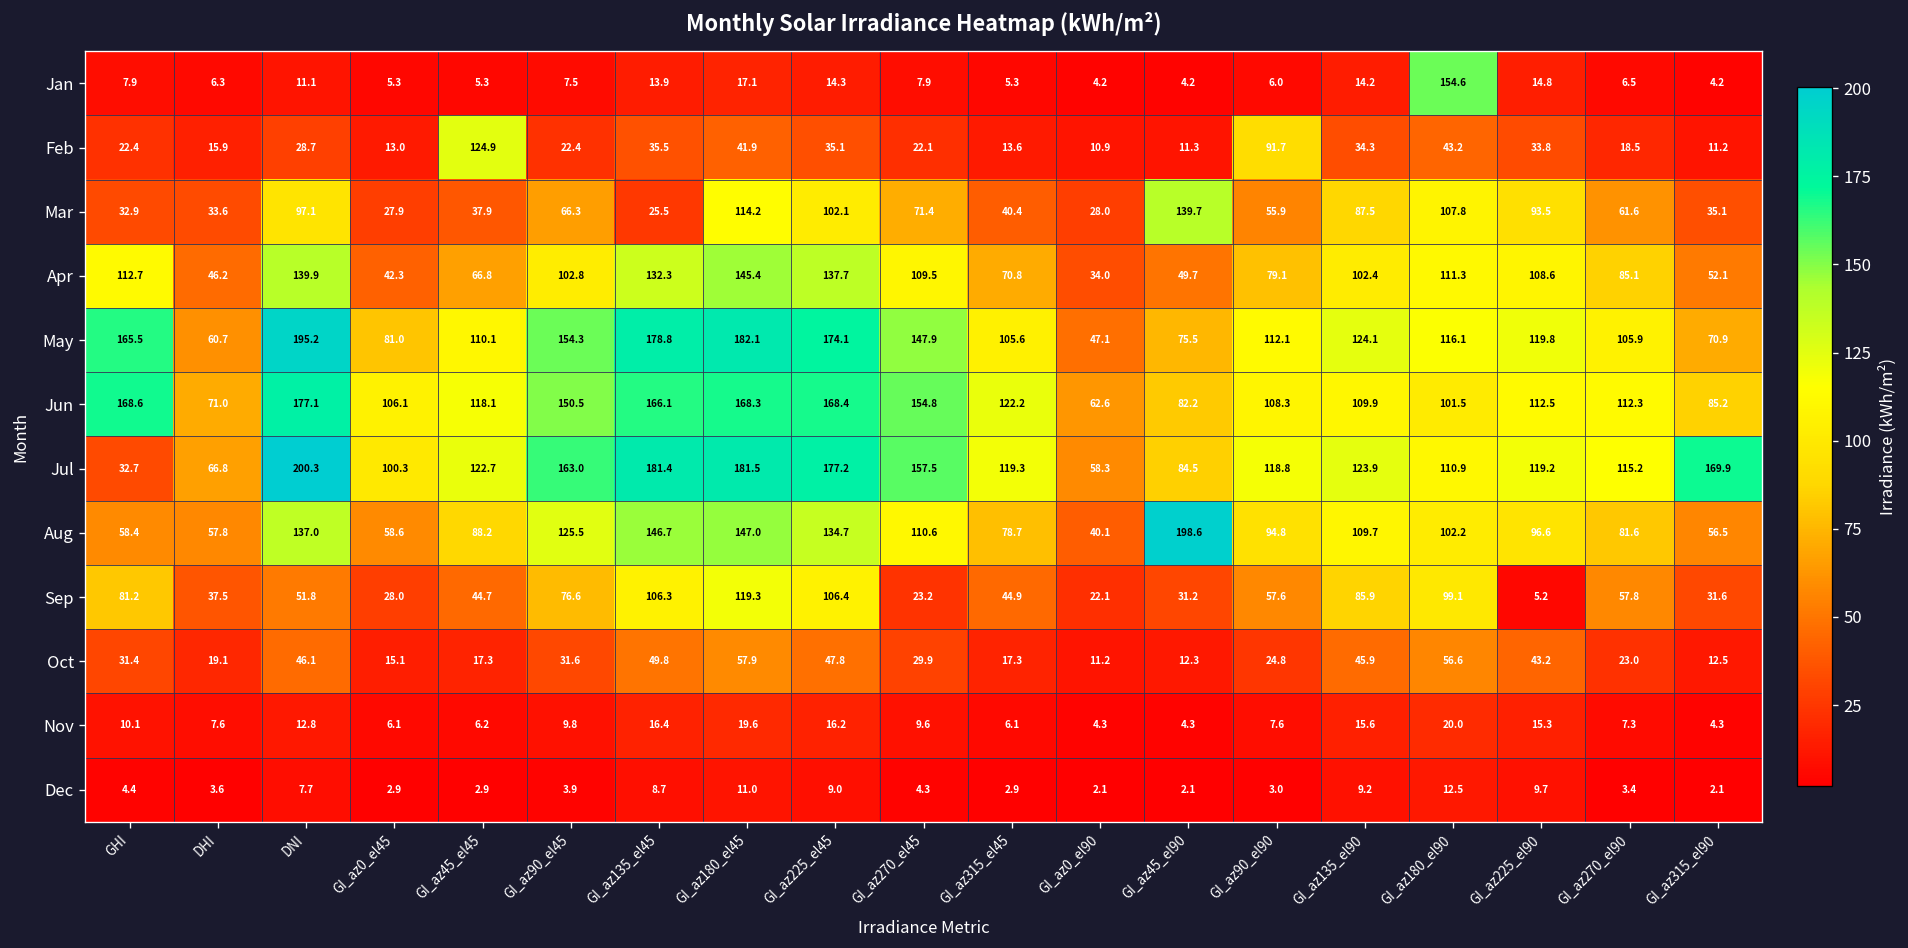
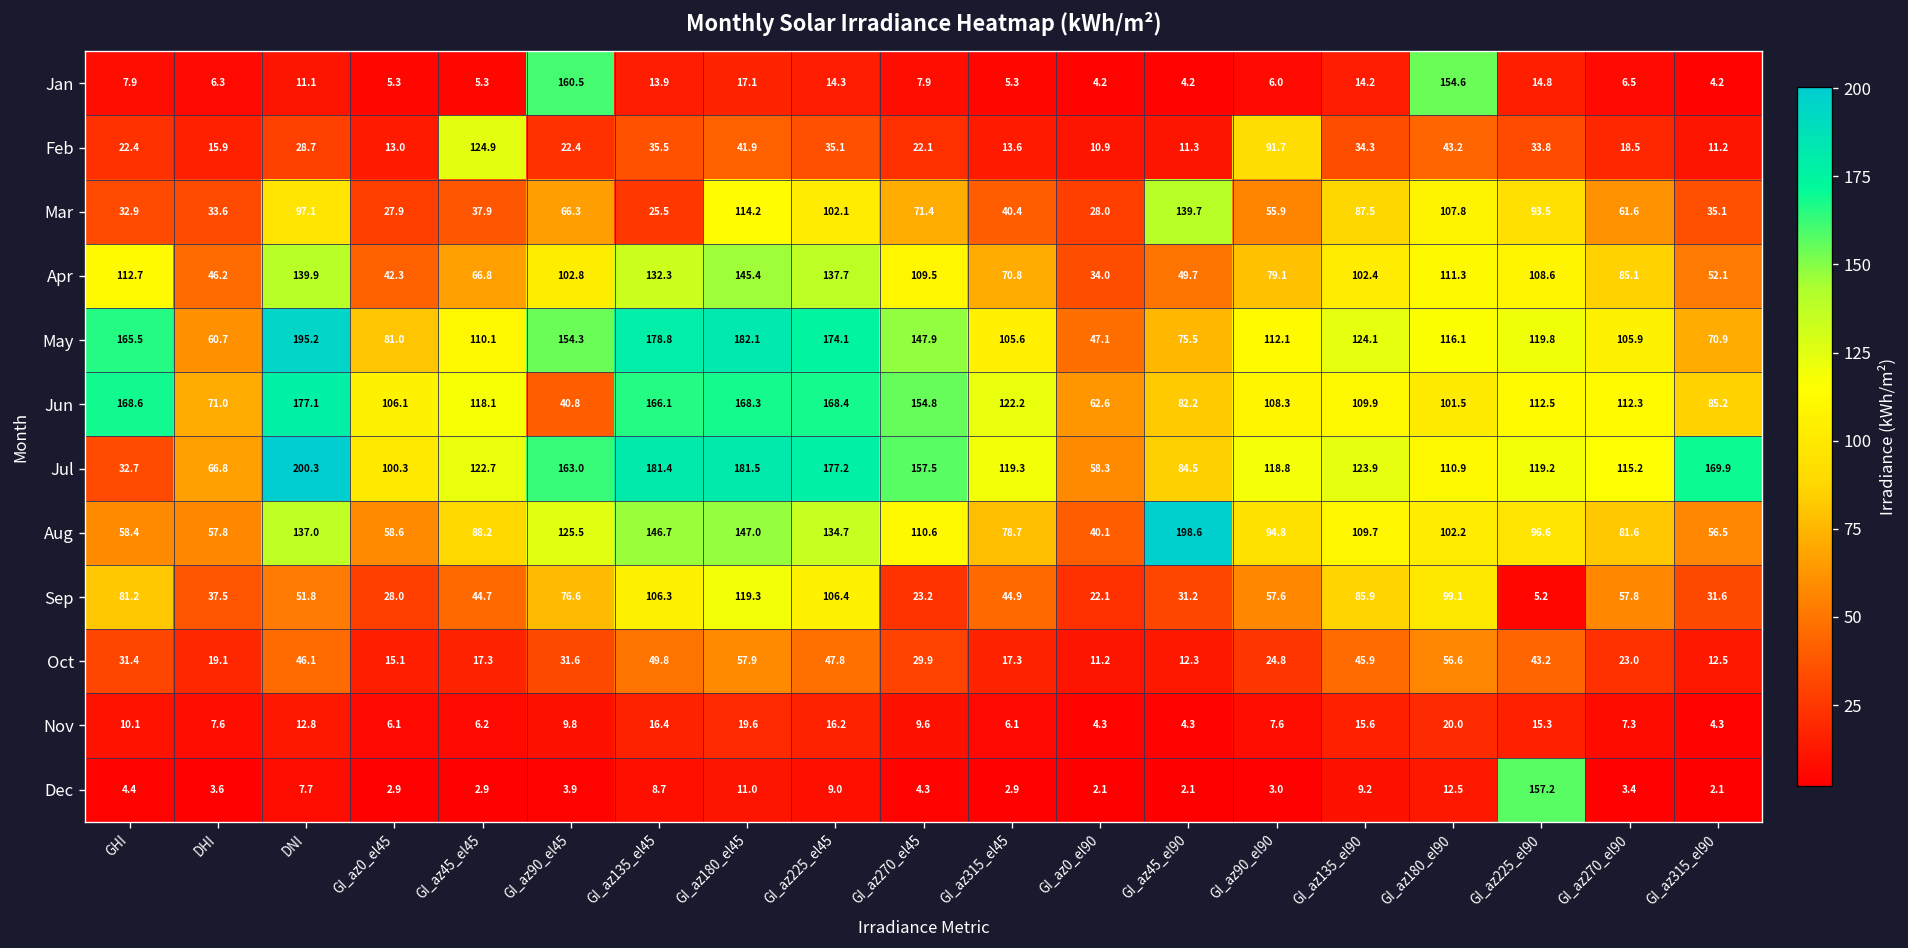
  {
    "Jan": {
      "GHI": 7.9,
      "DHI": 6.3,
      "DNI": 11.1,
      "GI_az0_el45": 5.3,
      "GI_az45_el45": 5.3,
-     "GI_az90_el45": 7.5,
+     "GI_az90_el45": 160.5,
      "GI_az135_el45": 13.9,
      "GI_az180_el45": 17.1,
      "GI_az225_el45": 14.3,
      "GI_az270_el45": 7.9,
      "GI_az315_el45": 5.3,
      "GI_az0_el90": 4.2,
      "GI_az45_el90": 4.2,
      "GI_az90_el90": 6.0,
      "GI_az135_el90": 14.2,
      "GI_az180_el90": 154.6,
      "GI_az225_el90": 14.8,
      "GI_az270_el90": 6.5,
      "GI_az315_el90": 4.2
    },
    "Jun": {
      "GHI": 168.6,
      "DHI": 71.0,
      "DNI": 177.1,
      "GI_az0_el45": 106.1,
      "GI_az45_el45": 118.1,
-     "GI_az90_el45": 150.5,
+     "GI_az90_el45": 40.8,
      "GI_az135_el45": 166.1,
      "GI_az180_el45": 168.3,
      "GI_az225_el45": 168.4,
      "GI_az270_el45": 154.8,
      "GI_az315_el45": 122.2,
      "GI_az0_el90": 62.6,
      "GI_az45_el90": 82.2,
      "GI_az90_el90": 108.3,
      "GI_az135_el90": 109.9,
      "GI_az180_el90": 101.5,
      "GI_az225_el90": 112.5,
      "GI_az270_el90": 112.3,
      "GI_az315_el90": 85.2
    },
    "Dec": {
      "GHI": 4.4,
      "DHI": 3.6,
      "DNI": 7.7,
      "GI_az0_el45": 2.9,
      "GI_az45_el45": 2.9,
      "GI_az90_el45": 3.9,
      "GI_az135_el45": 8.7,
      "GI_az180_el45": 11.0,
      "GI_az225_el45": 9.0,
      "GI_az270_el45": 4.3,
      "GI_az315_el45": 2.9,
      "GI_az0_el90": 2.1,
      "GI_az45_el90": 2.1,
      "GI_az90_el90": 3.0,
      "GI_az135_el90": 9.2,
      "GI_az180_el90": 12.5,
-     "GI_az225_el90": 9.7,
+     "GI_az225_el90": 157.2,
      "GI_az270_el90": 3.4,
      "GI_az315_el90": 2.1
    }
  }
